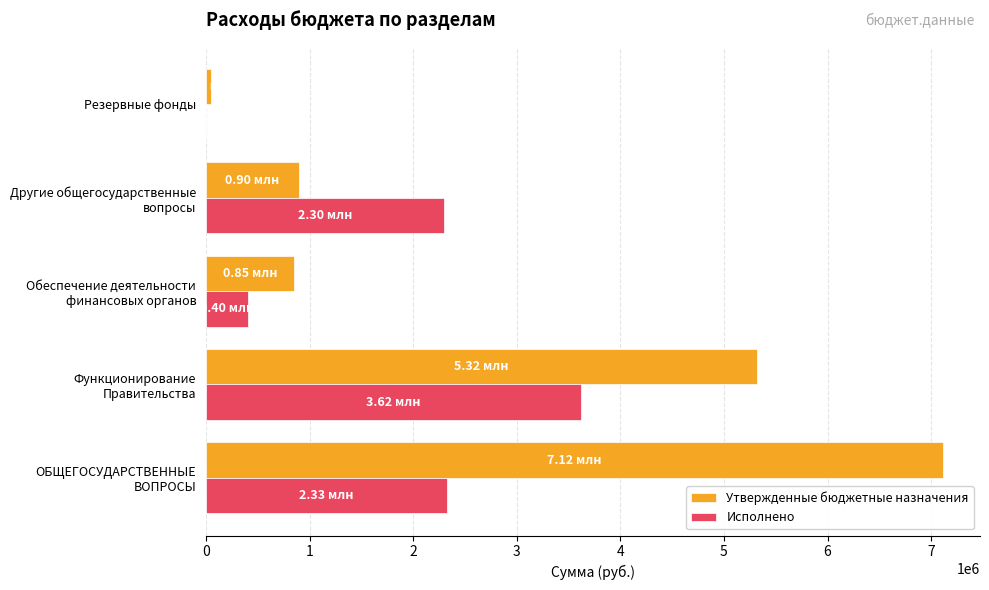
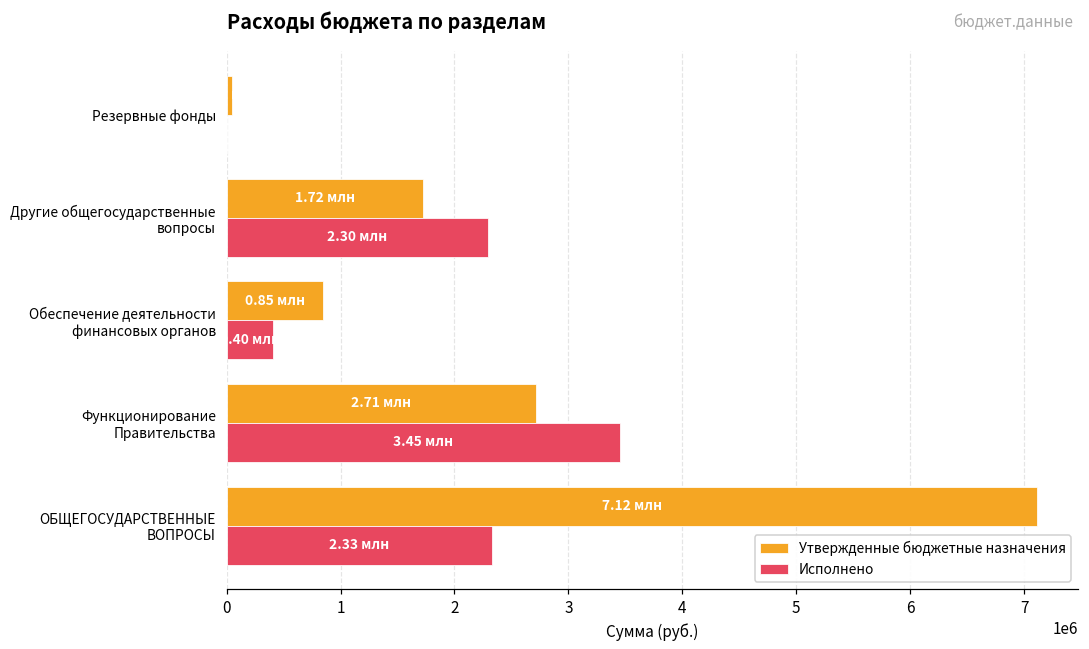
  {
    "Утвержденные бюджетные назначения": {
-     "Другие общегосударственные вопросы": 0.90,
-     "Функционирование Правительства": 5.32
+     "Другие общегосударственные вопросы": 1.72,
+     "Функционирование Правительства": 2.71
    },
    "Исполнено": {
-     "Функционирование Правительства": 3.62
+     "Функционирование Правительства": 3.45
    }
  }
